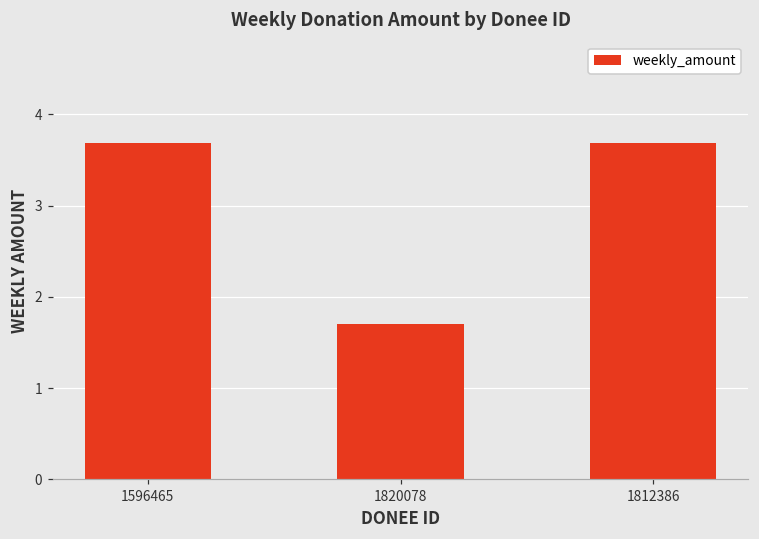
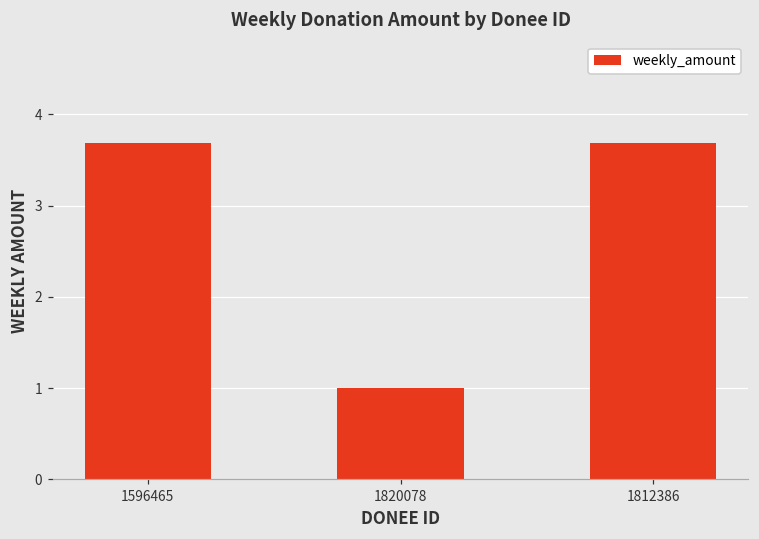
  {
    "1596465": 3.7,
-   "1820078": 1.7,
+   "1820078": 1.0,
    "1812386": 3.7
  }
